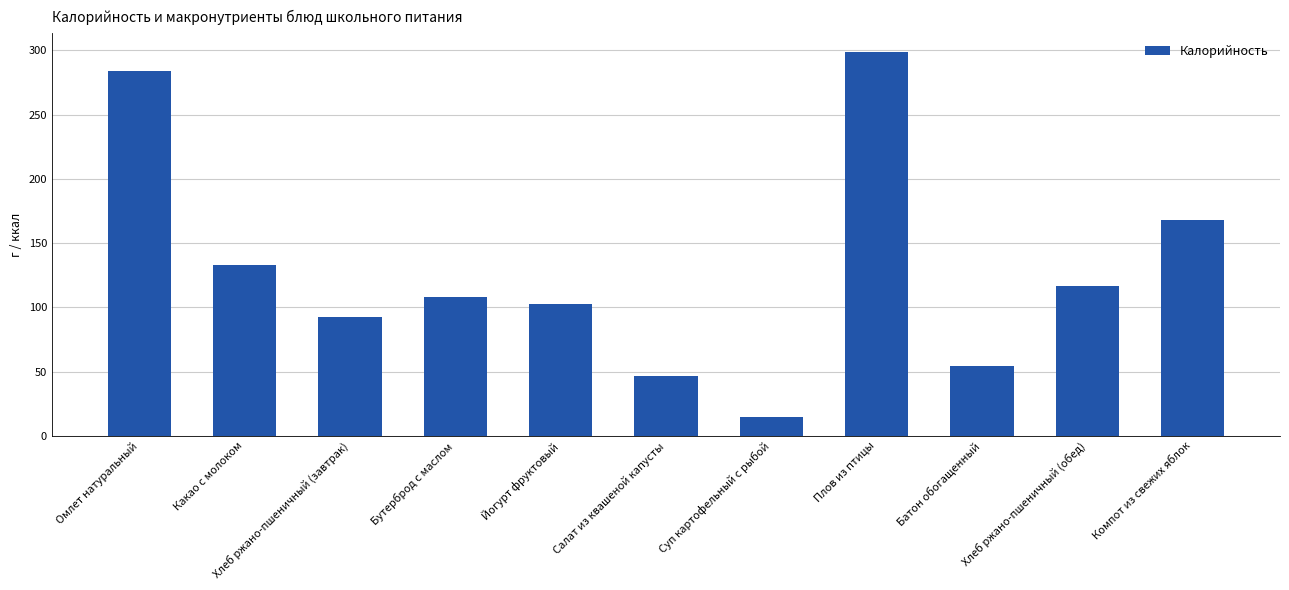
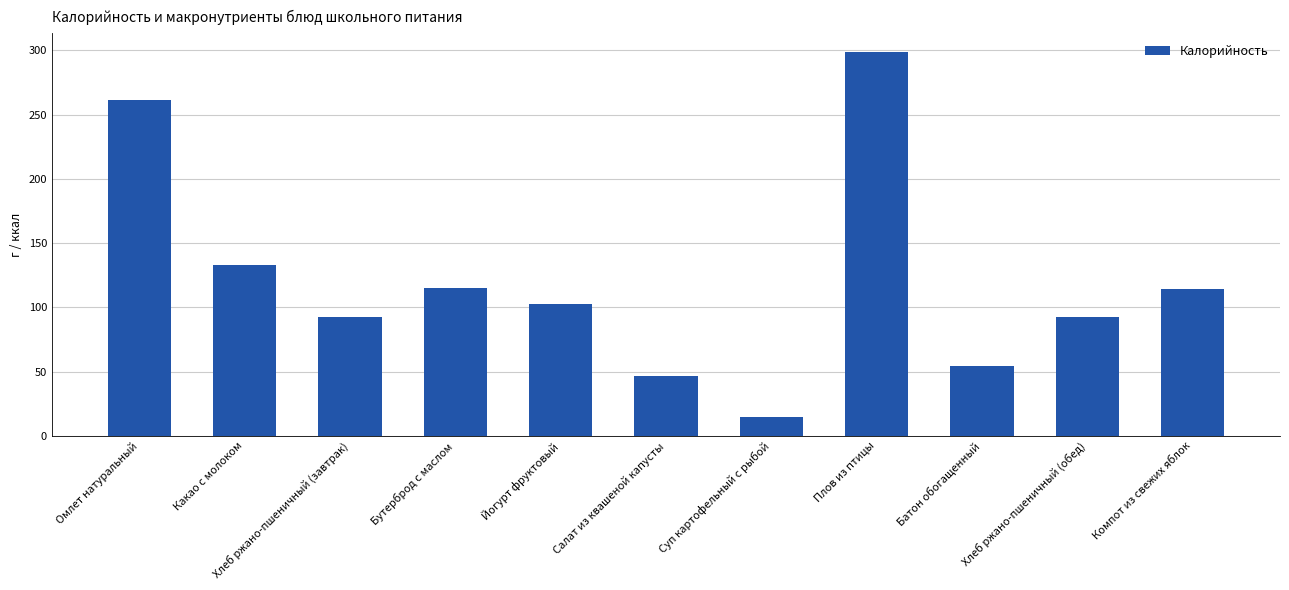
  {
-   "Омлет натуральный": 284,
+   "Омлет натуральный": 262,
    "Какао с молоком": 133,
    "Хлеб ржано-пшеничный (завтрак)": 93,
-   "Бутерброд с маслом": 108,
+   "Бутерброд с маслом": 115,
    "Йогурт фруктовый": 103,
    "Салат из квашеной капусты": 47,
    "Суп картофельный с рыбой": 15,
    "Плов из птицы": 298,
    "Батон обогащенный": 54,
-   "Хлеб ржано-пшеничный (обед)": 117,
-   "Компот из свежих яблок": 168
+   "Хлеб ржано-пшеничный (обед)": 93,
+   "Компот из свежих яблок": 114
  }
